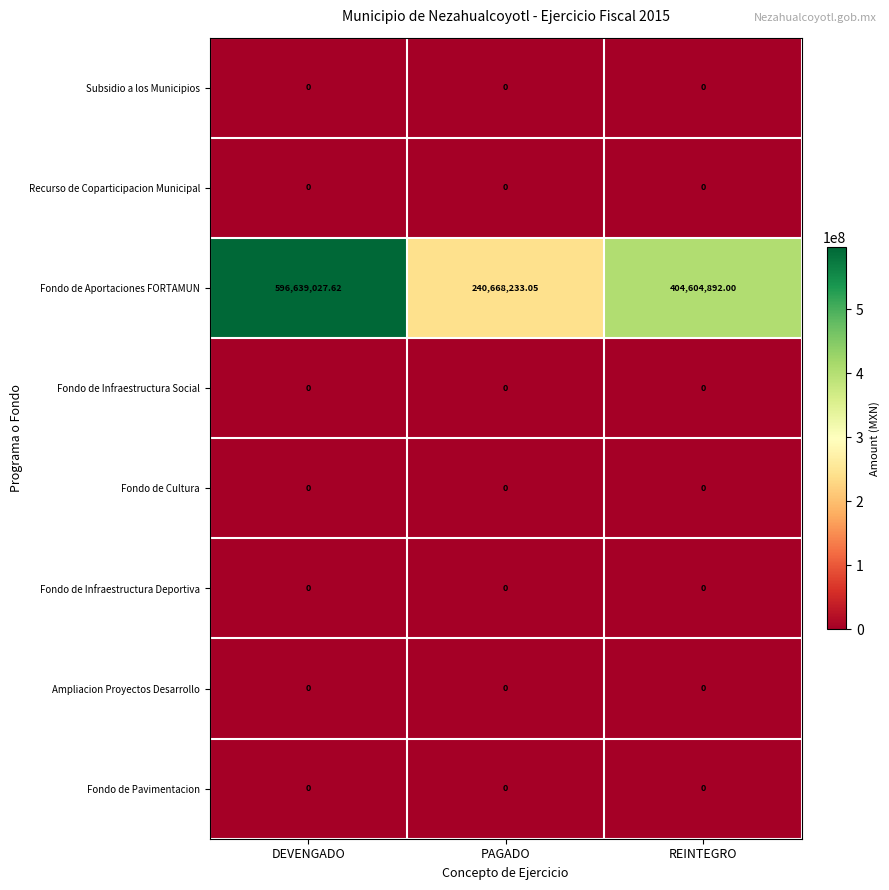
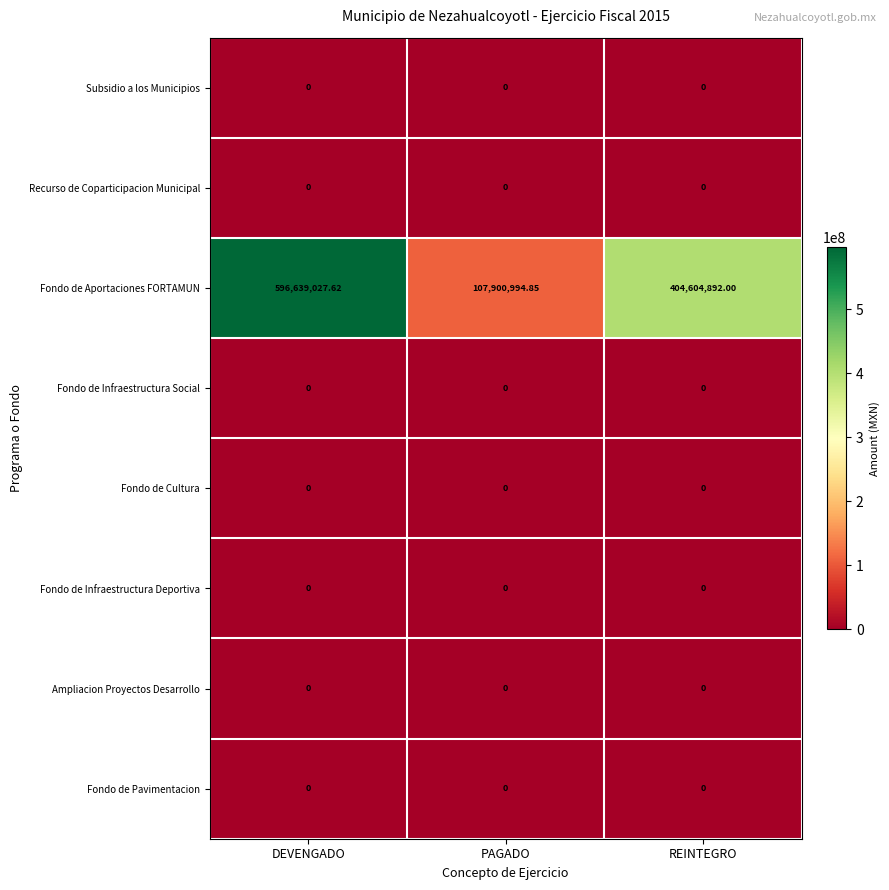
  {
    "Subsidio a los Municipios": {
      "DEVENGADO": "0",
      "PAGADO": "0",
      "REINTEGRO": "0"
    },
    "Recurso de Coparticipacion Municipal": {
      "DEVENGADO": "0",
      "PAGADO": "0",
      "REINTEGRO": "0"
    },
    "Fondo de Aportaciones FORTAMUN": {
      "DEVENGADO": "596,639,027.62",
-     "PAGADO": "240,668,233.05",
+     "PAGADO": "107,900,994.85",
      "REINTEGRO": "404,604,892.00"
    },
    "Fondo de Infraestructura Social": {
      "DEVENGADO": "0",
      "PAGADO": "0",
      "REINTEGRO": "0"
    },
    "Fondo de Cultura": {
      "DEVENGADO": "0",
      "PAGADO": "0",
      "REINTEGRO": "0"
    },
    "Fondo de Infraestructura Deportiva": {
      "DEVENGADO": "0",
      "PAGADO": "0",
      "REINTEGRO": "0"
    },
    "Ampliacion Proyectos Desarrollo": {
      "DEVENGADO": "0",
      "PAGADO": "0",
      "REINTEGRO": "0"
    },
    "Fondo de Pavimentacion": {
      "DEVENGADO": "0",
      "PAGADO": "0",
      "REINTEGRO": "0"
    }
  }
